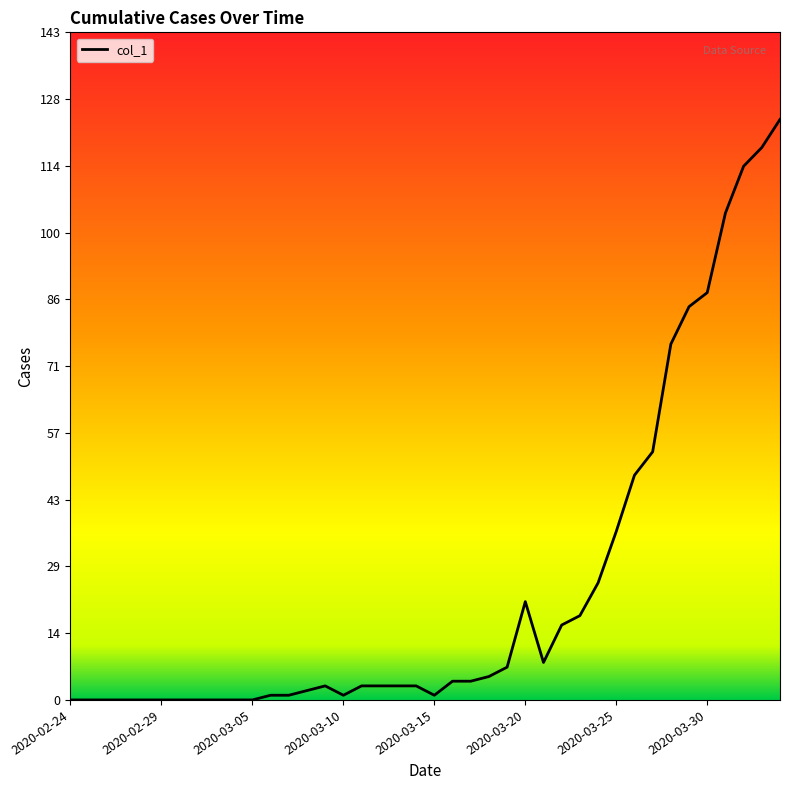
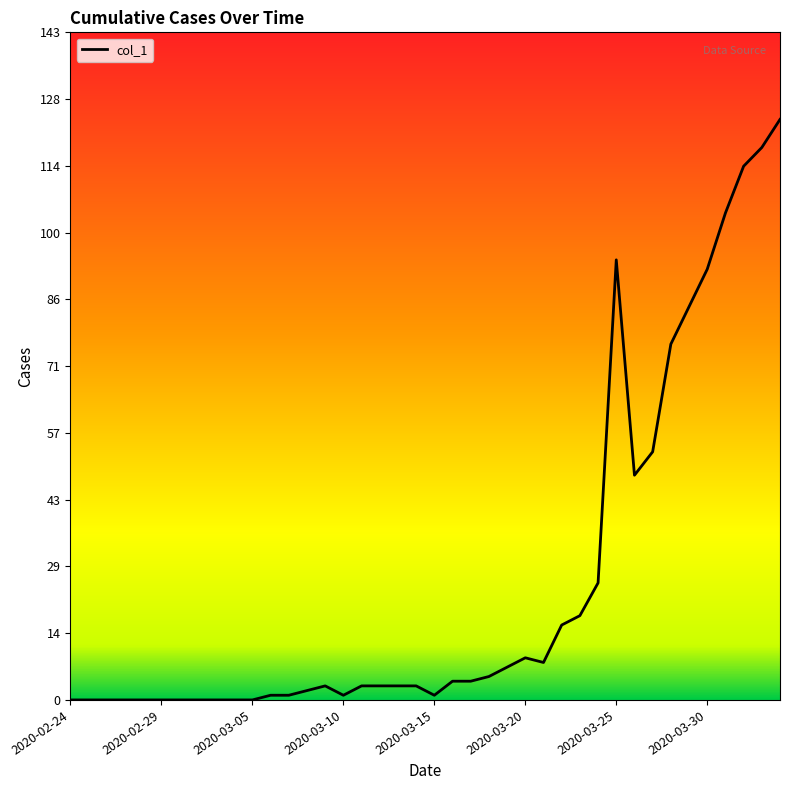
  {
    "2020-02-24": 0,
    "2020-02-29": 0,
    "2020-03-05": 0,
    "2020-03-10": 1,
    "2020-03-15": 1,
-   "2020-03-20": 21,
-   "2020-03-25": 36,
-   "2020-03-30": 87
+   "2020-03-20": 9,
+   "2020-03-25": 94,
+   "2020-03-30": 92
  }
